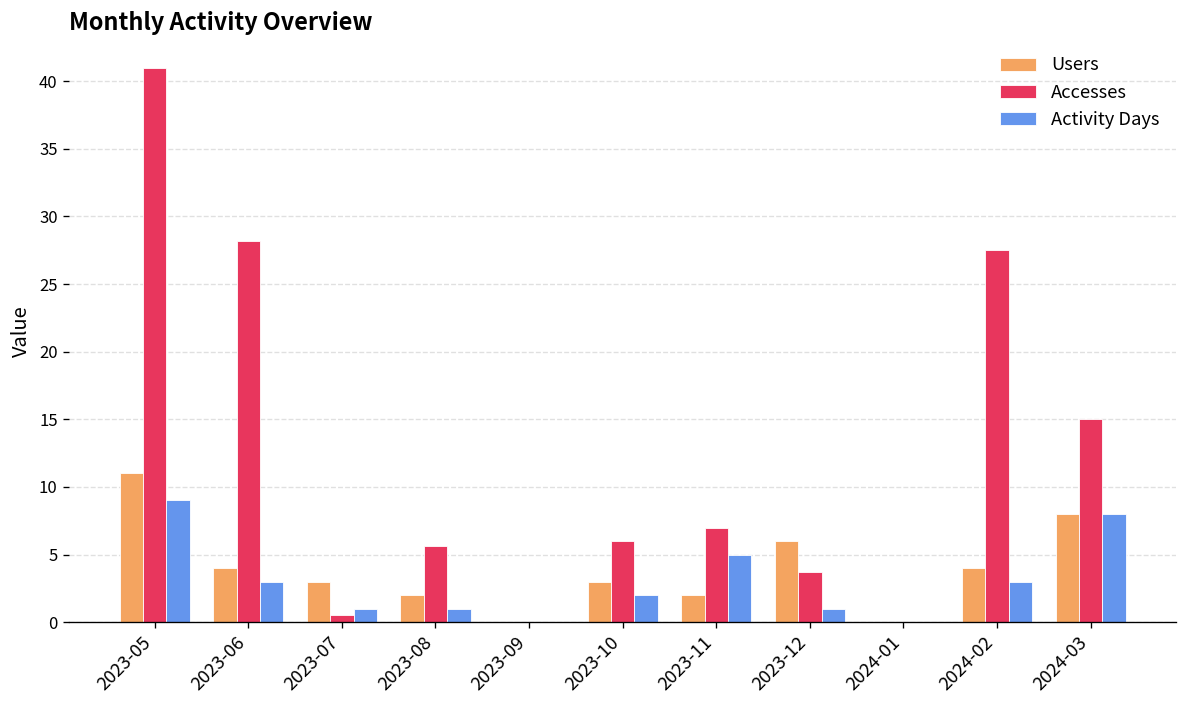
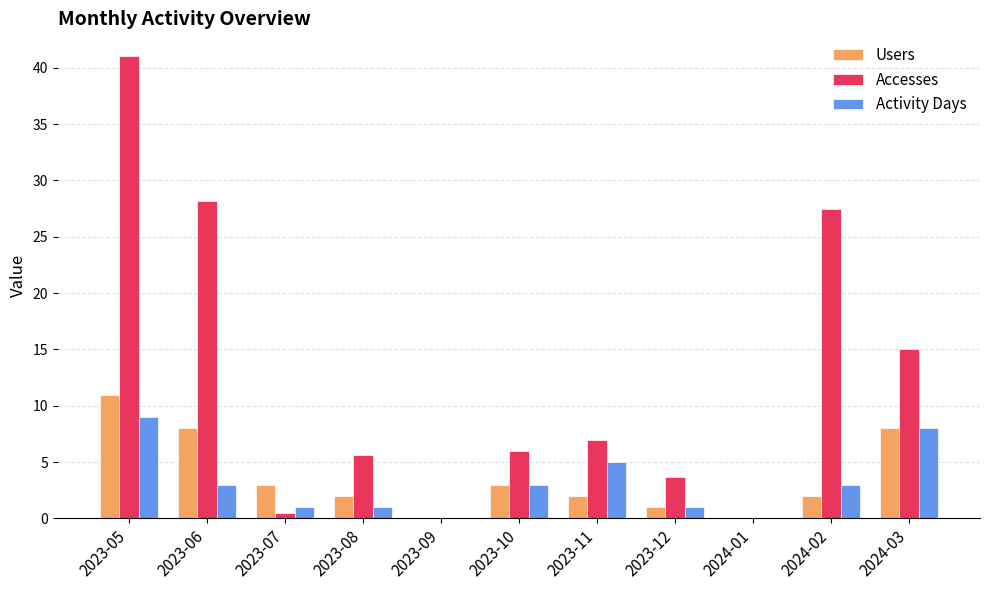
  {
    "Users": {
      "2023-05": 11,
-     "2023-06": 4,
+     "2023-06": 8,
      "2023-07": 3,
      "2023-08": 2,
      "2023-09": 0,
      "2023-10": 3,
      "2023-11": 2,
-     "2023-12": 6,
+     "2023-12": 1,
      "2024-01": 0,
-     "2024-02": 4,
+     "2024-02": 2,
      "2024-03": 8
    },
    "Accesses": {
      "2023-05": 41,
      "2023-06": 28,
      "2023-07": 0.5,
      "2023-08": 5.6,
      "2023-09": 0,
      "2023-10": 6,
      "2023-11": 7,
      "2023-12": 3.7,
      "2024-01": 0,
      "2024-02": 27.5,
      "2024-03": 15
    },
    "Activity Days": {
      "2023-05": 9,
      "2023-06": 3,
      "2023-07": 1,
      "2023-08": 1,
      "2023-09": 0,
-     "2023-10": 2,
+     "2023-10": 3,
      "2023-11": 5,
      "2023-12": 1,
      "2024-01": 0,
      "2024-02": 3,
      "2024-03": 8
    }
  }
